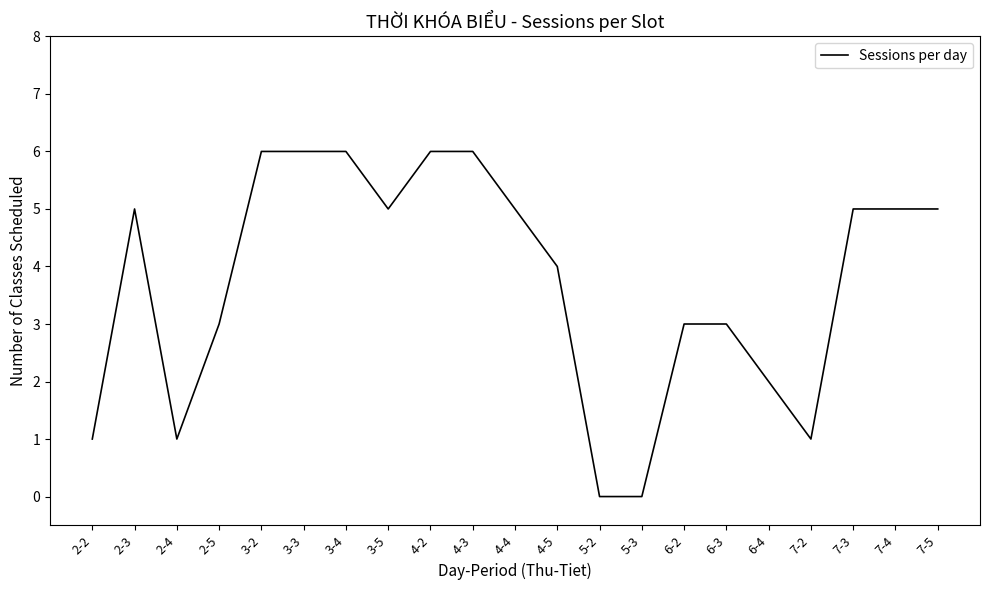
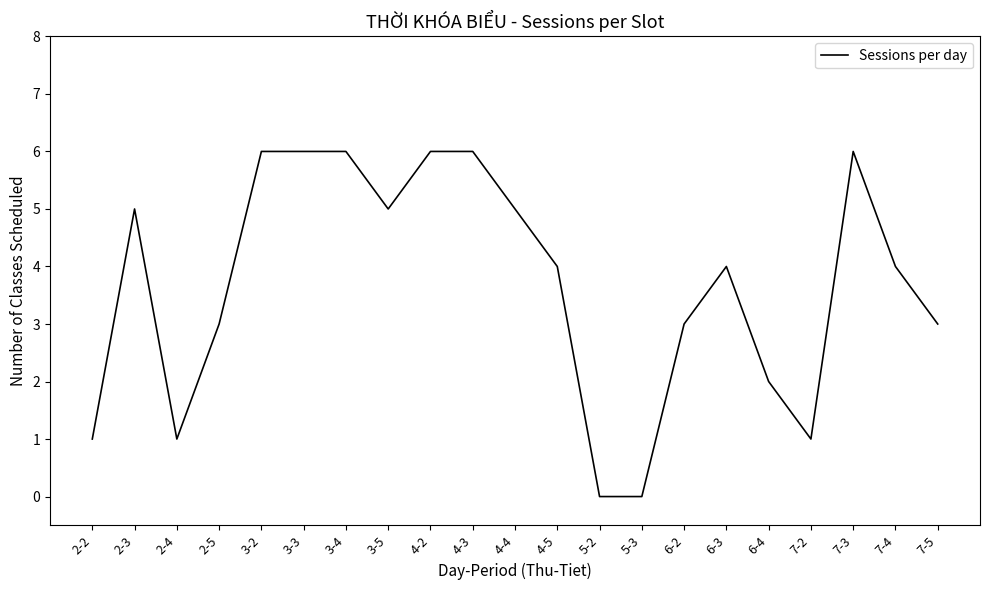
  {
    "2-2": 1,
    "2-3": 5,
    "2-4": 1,
    "2-5": 3,
    "3-2": 6,
    "3-3": 6,
    "3-4": 6,
    "3-5": 5,
    "4-2": 6,
    "4-3": 6,
    "4-4": 5,
    "4-5": 4,
    "5-2": 0,
    "5-3": 0,
    "6-2": 3,
-   "6-3": 3,
+   "6-3": 4,
    "6-4": 2,
    "7-2": 1,
-   "7-3": 5,
-   "7-4": 5,
-   "7-5": 5
+   "7-3": 6,
+   "7-4": 4,
+   "7-5": 3
  }
